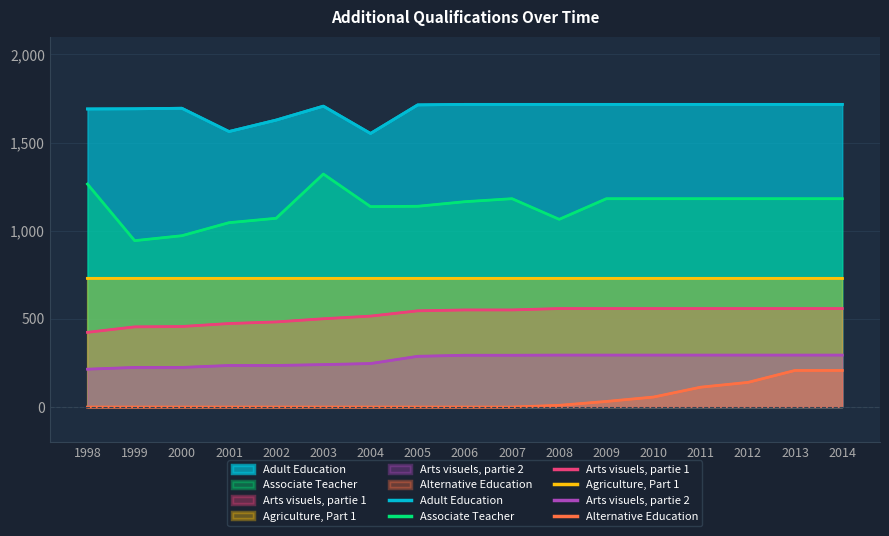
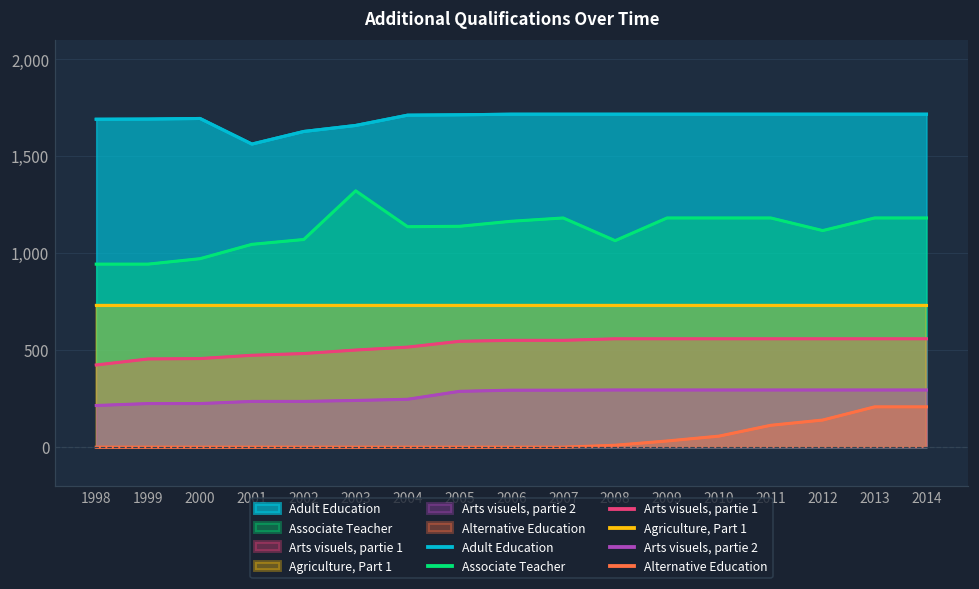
  {
    "Adult Education": {
      "1998": "1,690",
      "1999": "1,690",
      "2000": "1,700",
      "2001": "1,560",
      "2002": "1,630",
-     "2003": "1,710",
-     "2004": "1,550",
+     "2003": "1,660",
+     "2004": "1,710",
      "2005": "1,710",
      "2006": "1,720",
      "2007": "1,720",
      "2008": "1,720",
      "2009": "1,720",
      "2010": "1,720",
      "2011": "1,720",
      "2012": "1,720",
      "2013": "1,720",
      "2014": "1,720"
    },
    "Associate Teacher": {
-     "1998": "1,270",
+     "1998": "940",
      "1999": "940",
      "2000": "970",
      "2001": "1,050",
      "2002": "1,070",
      "2003": "1,320",
      "2004": "1,140",
      "2005": "1,140",
      "2006": "1,170",
      "2007": "1,180",
      "2008": "1,070",
      "2009": "1,180",
      "2010": "1,180",
      "2011": "1,180",
-     "2012": "1,180",
+     "2012": "1,120",
      "2013": "1,180",
      "2014": "1,180"
    }
  }
